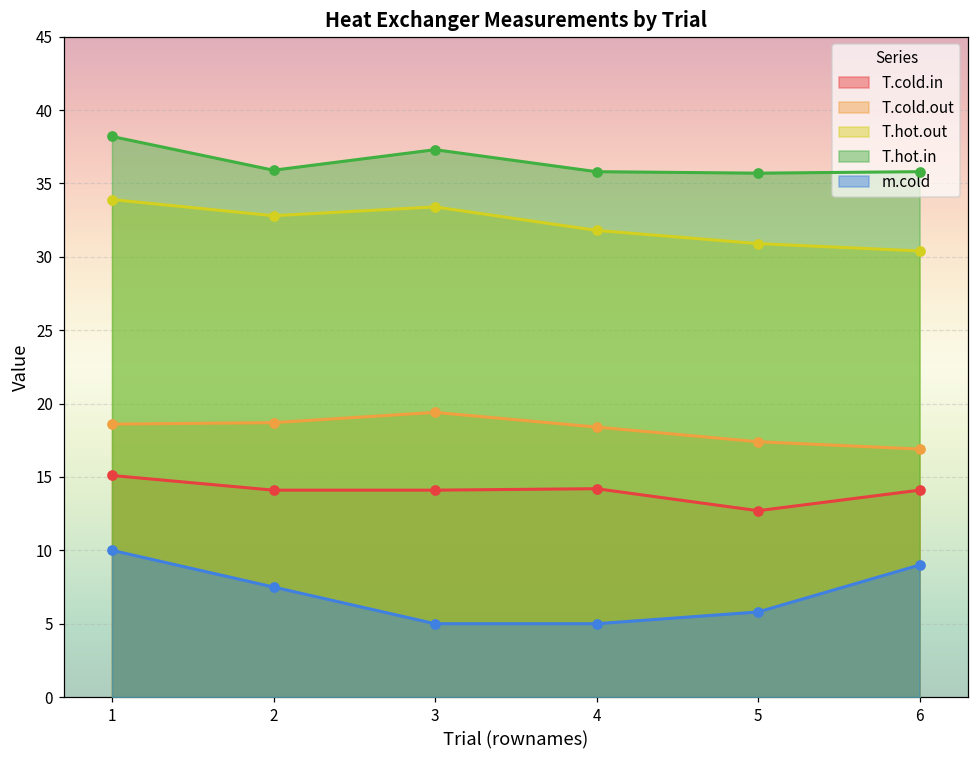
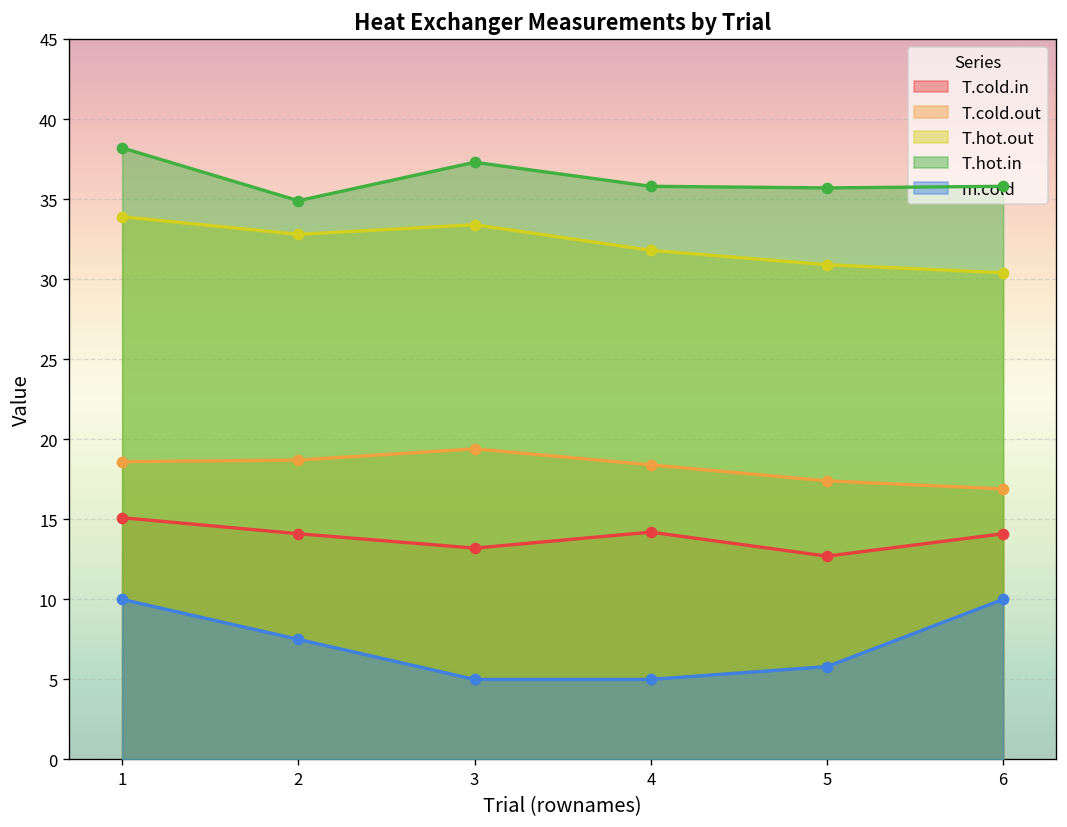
  {
    "T.cold.in": {
      "1": 15.1,
      "2": 14.1,
-     "3": 14.1,
+     "3": 13.2,
      "4": 14.2,
      "5": 12.7,
      "6": 14.1
    },
    "T.hot.in": {
      "1": 38.2,
-     "2": 35.9,
+     "2": 34.9,
      "3": 37.3,
      "4": 35.8,
      "5": 35.7
    },
    "m.cold": {
      "1": 10,
      "2": 7.5,
      "3": 5,
      "4": 5,
      "5": 5.8,
-     "6": 9
+     "6": 10
    }
  }
